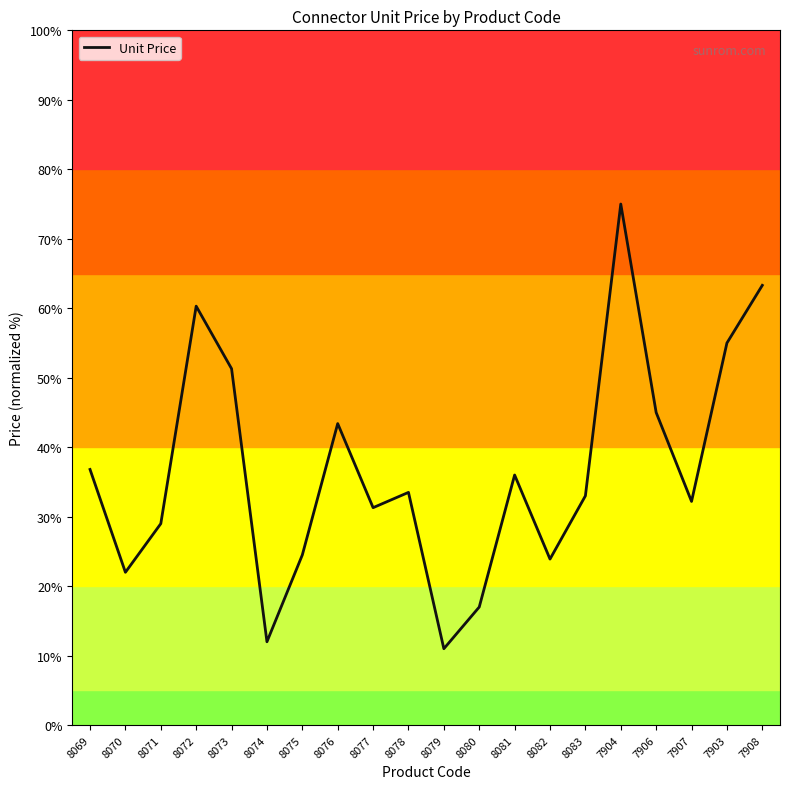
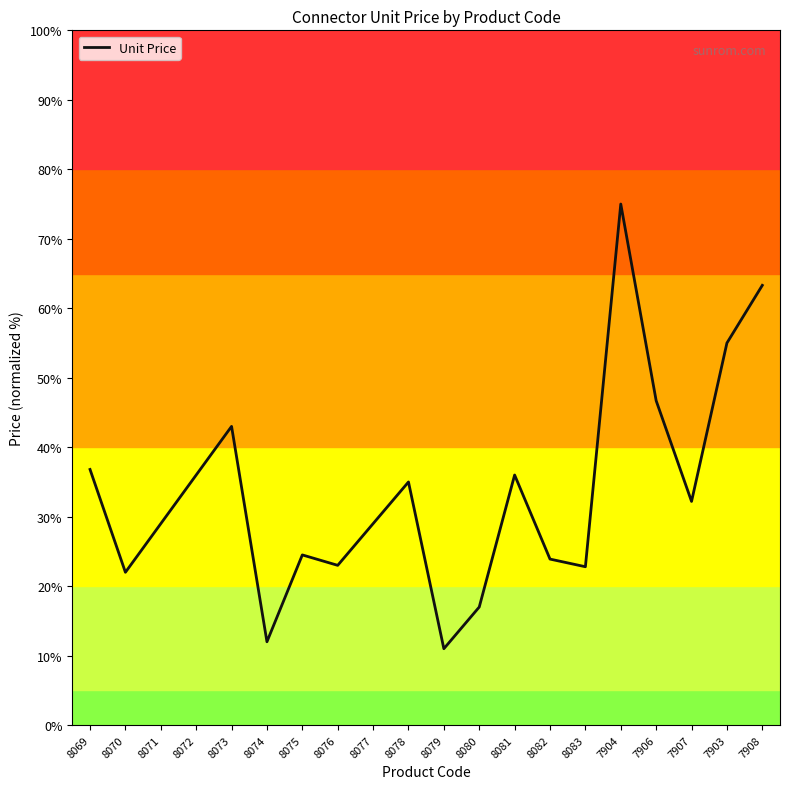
  {
    "8069": "37%",
    "8070": "22%",
    "8071": "29%",
-   "8072": "60%",
-   "8073": "51%",
+   "8072": "36%",
+   "8073": "43%",
    "8074": "12%",
    "8075": "25%",
-   "8076": "43%",
-   "8077": "31%",
-   "8078": "34%",
+   "8076": "23%",
+   "8077": "29%",
+   "8078": "35%",
    "8079": "11%",
    "8080": "17%",
    "8081": "36%",
    "8082": "24%",
-   "8083": "33%",
+   "8083": "23%",
    "7904": "75%",
-   "7906": "45%",
+   "7906": "47%",
    "7907": "32%",
    "7903": "55%",
    "7908": "63%"
  }
